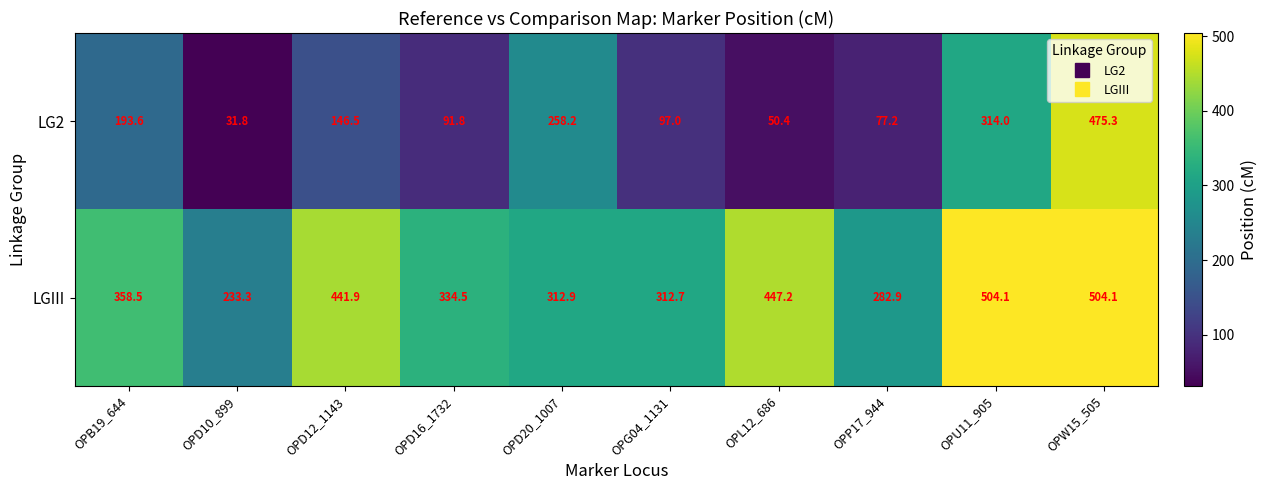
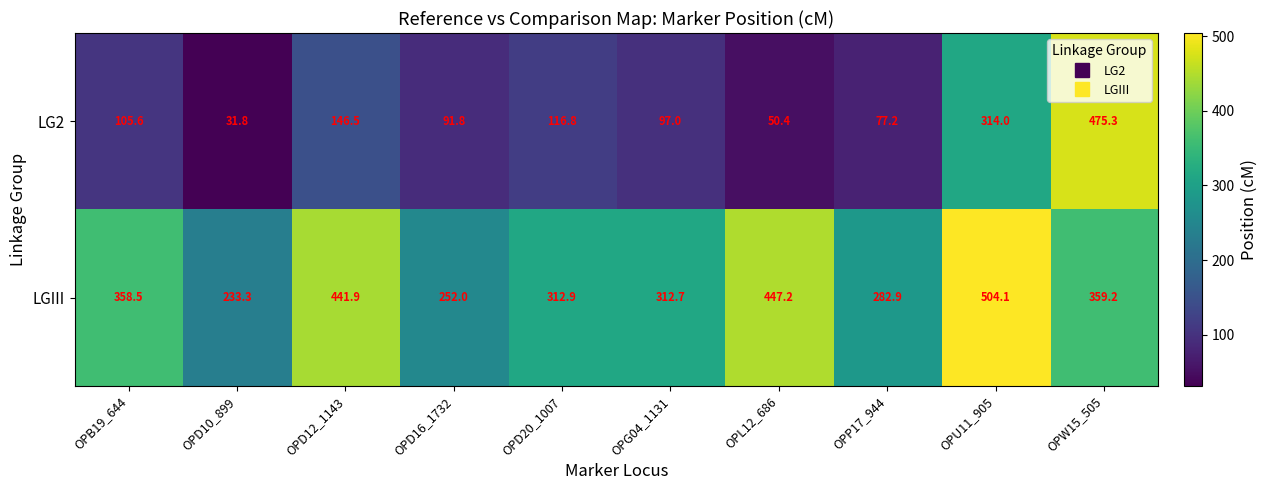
  {
    "LG2": {
-     "OPB19_644": 193.6,
+     "OPB19_644": 105.6,
      "OPD10_899": 31.8,
      "OPD12_1143": 146.5,
      "OPD16_1732": 91.8,
-     "OPD20_1007": 258.2,
+     "OPD20_1007": 116.8,
      "OPG04_1131": 97.0,
      "OPL12_686": 50.4,
      "OPP17_944": 77.2,
      "OPU11_905": 314.0,
      "OPW15_505": 475.3
    },
    "LGIII": {
      "OPB19_644": 358.5,
      "OPD10_899": 233.3,
      "OPD12_1143": 441.9,
-     "OPD16_1732": 334.5,
+     "OPD16_1732": 252.0,
      "OPD20_1007": 312.9,
      "OPG04_1131": 312.7,
      "OPL12_686": 447.2,
      "OPP17_944": 282.9,
      "OPU11_905": 504.1,
-     "OPW15_505": 504.1
+     "OPW15_505": 359.2
    }
  }
